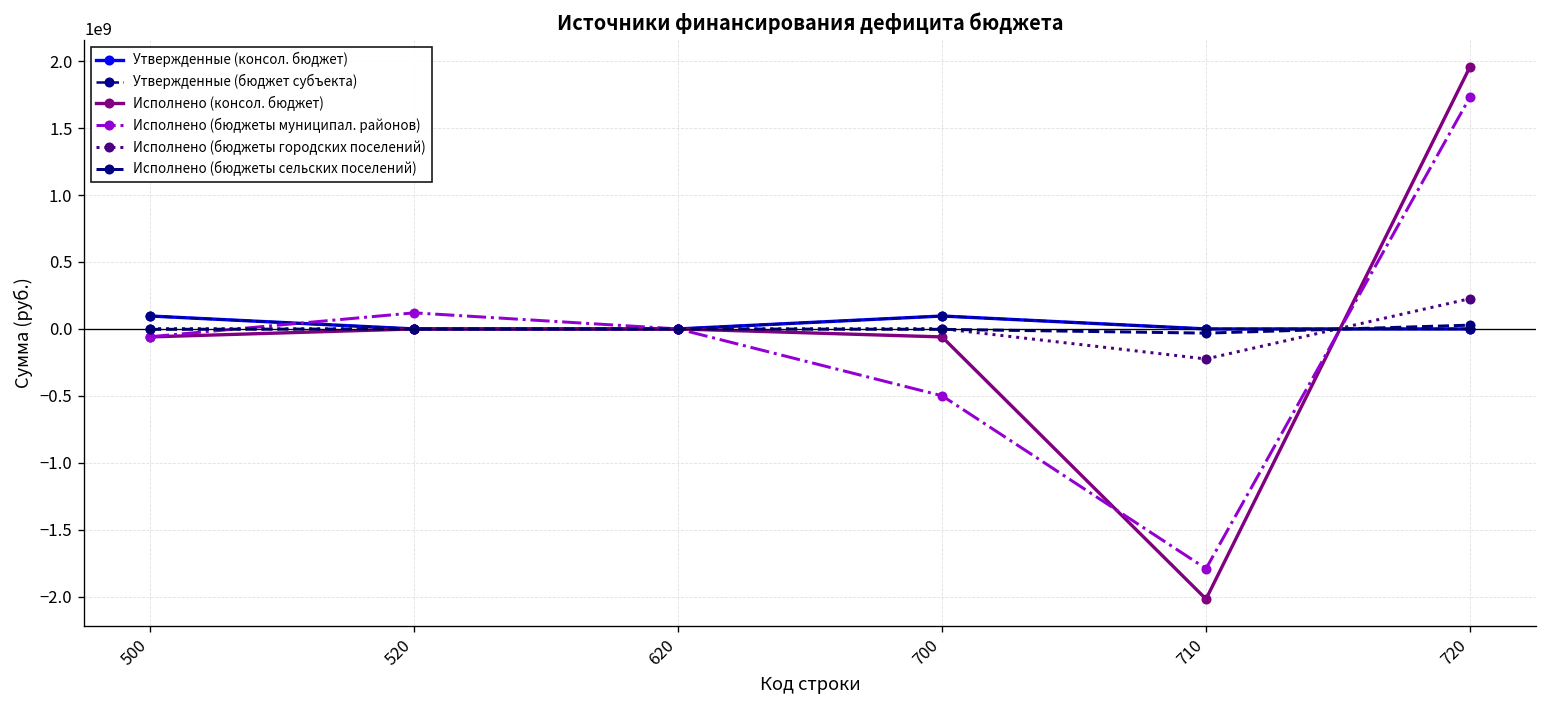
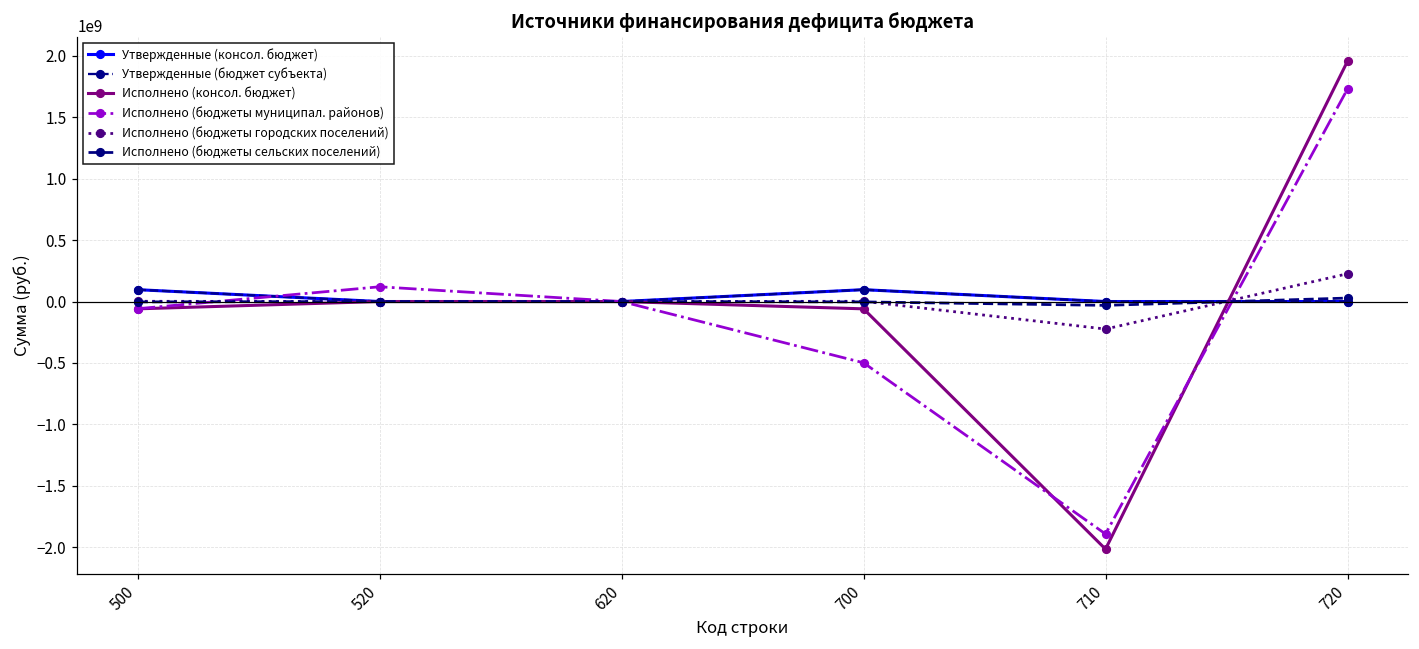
  {
    "Исполнено (бюджеты муниципал. районов)": {
      "520": 120000000,
      "700": -500000000,
-     "710": -1790000000,
+     "710": -1890000000,
      "720": 1730000000
    }
  }
